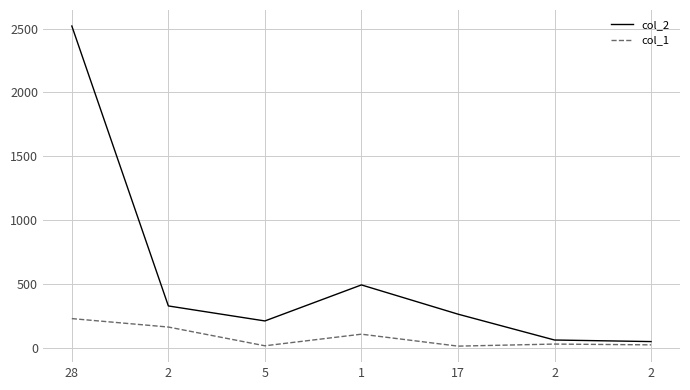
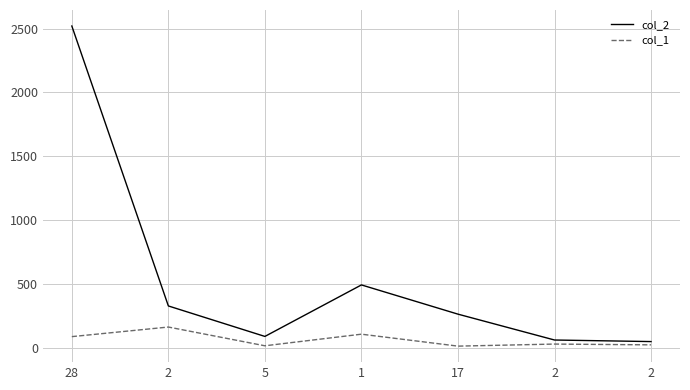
  {
    "col_2": {
      "28": 2520,
-     "5": 210,
+     "5": 90,
      "1": 490,
      "17": 270
    },
    "col_1": {
-     "28": 230,
+     "28": 90,
      "5": 20,
      "1": 110,
      "17": 20
    }
  }
